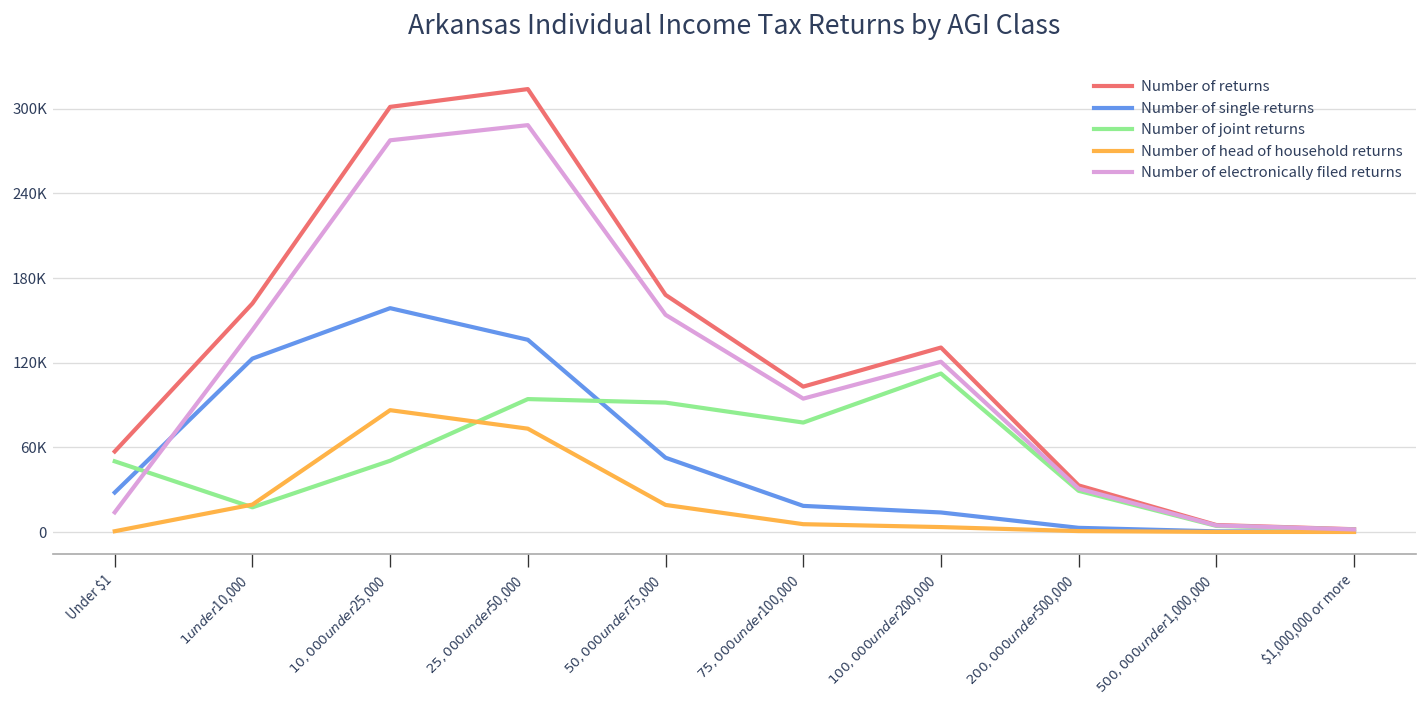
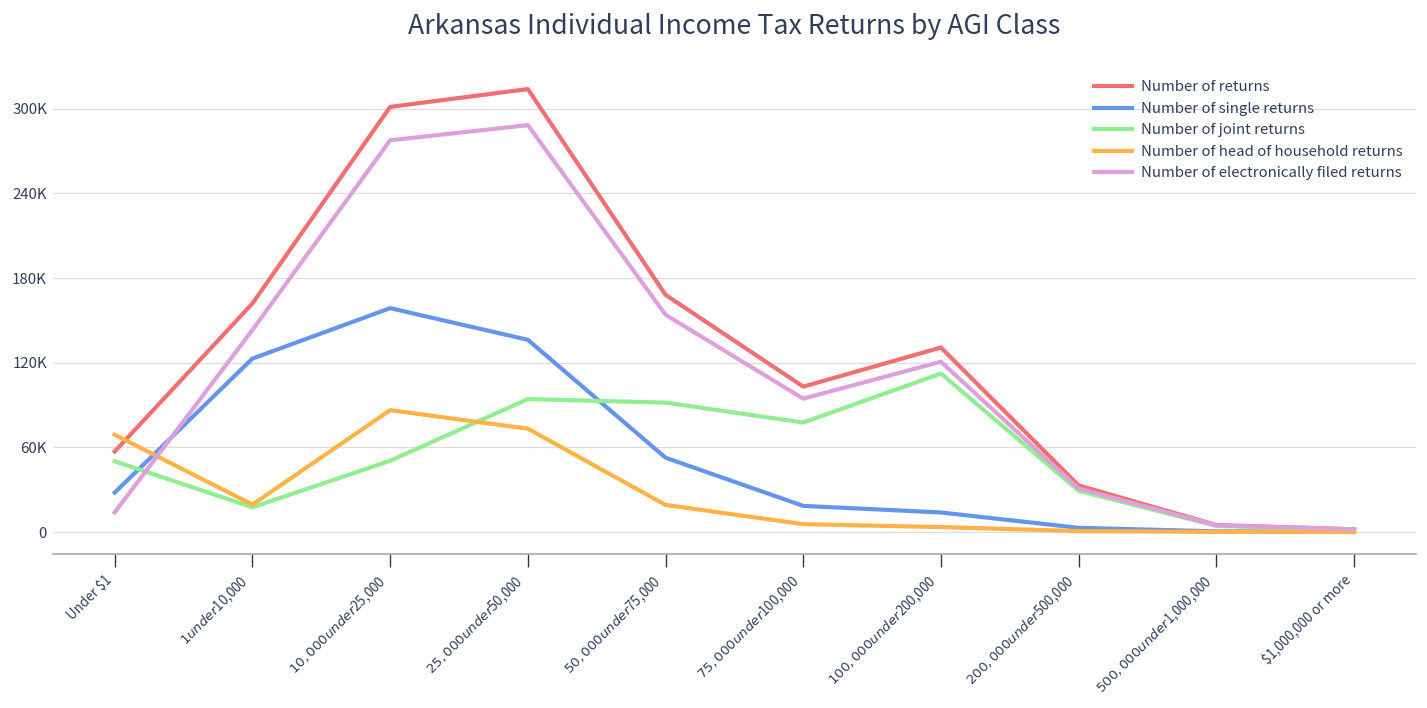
  {
    "Number of returns": {
      "Under $1": 57000
    },
    "Number of single returns": {
      "Under $1": 28000
    },
    "Number of joint returns": {
      "Under $1": 50000
    },
    "Number of head of household returns": {
-     "Under $1": 1000
+     "Under $1": 69000
    },
    "Number of electronically filed returns": {
      "Under $1": 14000
    }
  }
